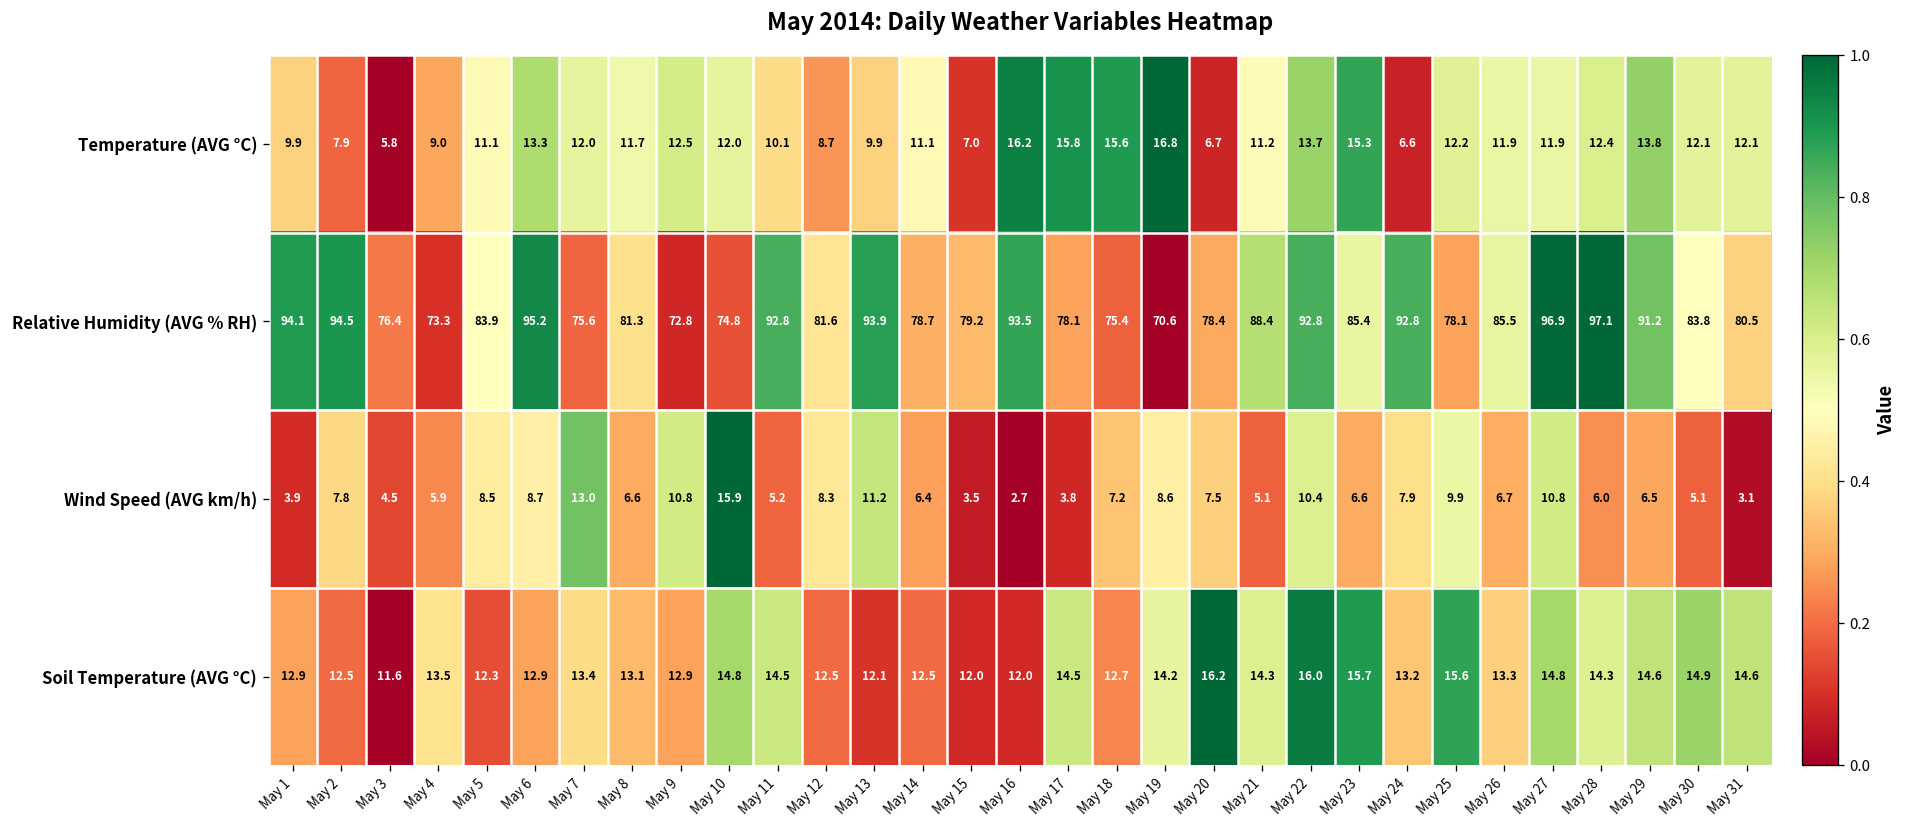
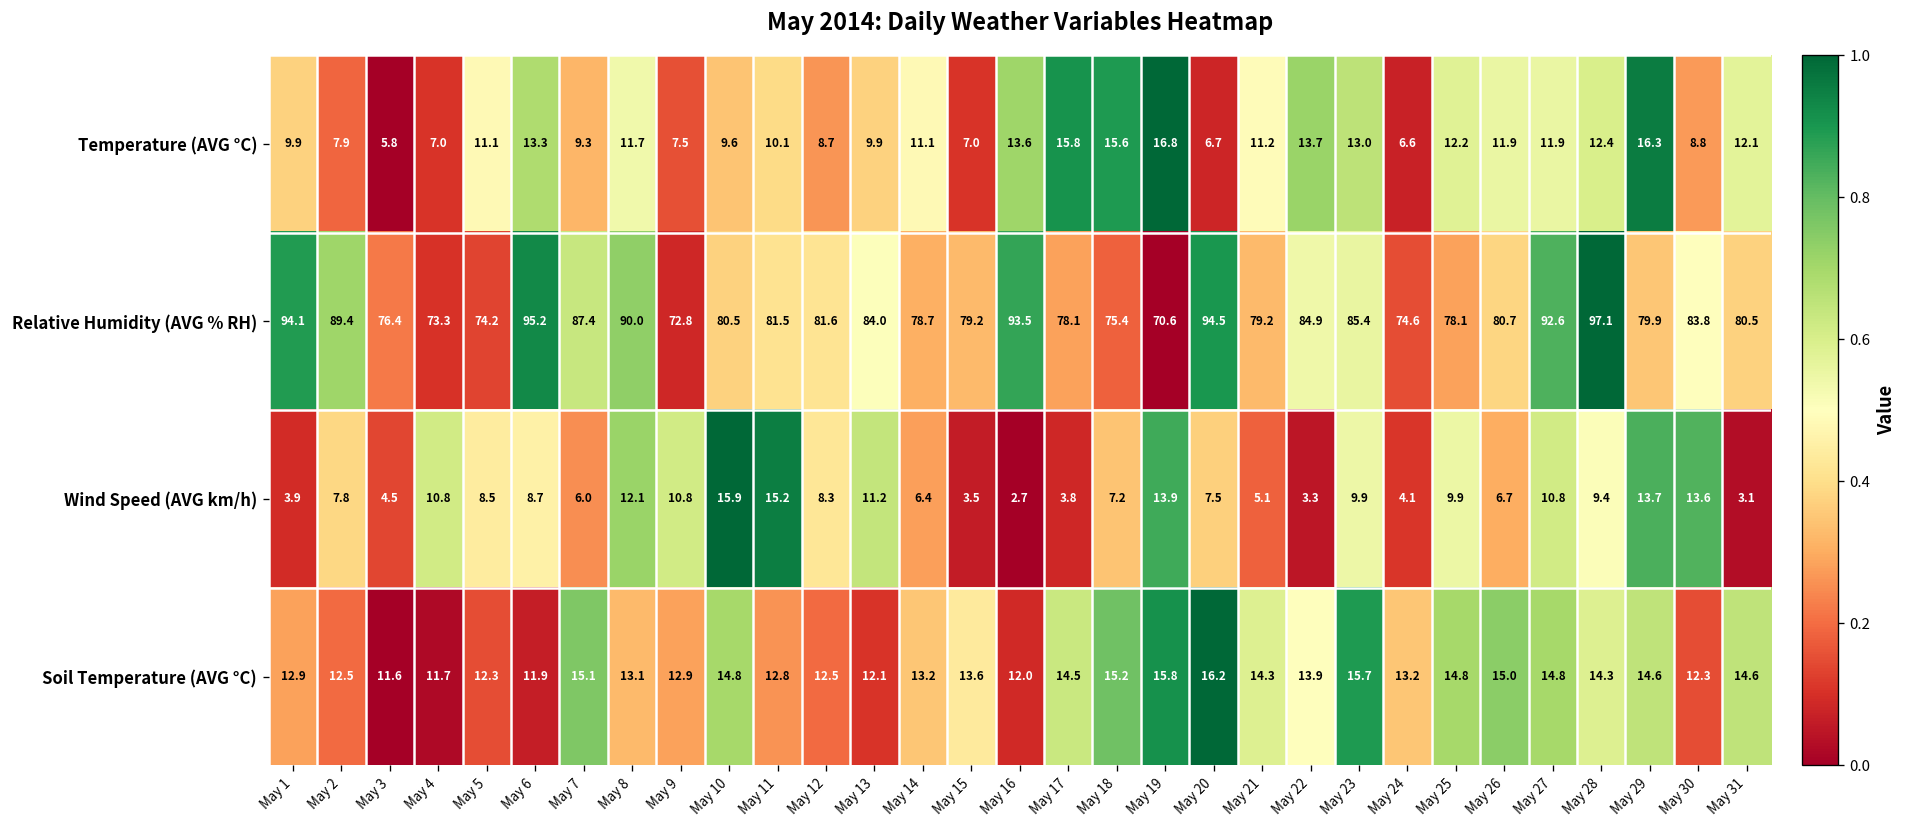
  {
    "Temperature (AVG °C)": {
      "May 1": 9.9,
      "May 2": 7.9,
      "May 3": 5.8,
-     "May 4": 9.0,
+     "May 4": 7.0,
      "May 5": 11.1,
      "May 6": 13.3,
-     "May 7": 12.0,
+     "May 7": 9.3,
      "May 8": 11.7,
-     "May 9": 12.5,
-     "May 10": 12.0,
+     "May 9": 7.5,
+     "May 10": 9.6,
      "May 11": 10.1,
      "May 12": 8.7,
      "May 13": 9.9,
      "May 14": 11.1,
      "May 15": 7.0,
-     "May 16": 16.2,
+     "May 16": 13.6,
      "May 17": 15.8,
      "May 18": 15.6,
      "May 19": 16.8,
      "May 20": 6.7,
      "May 21": 11.2,
      "May 22": 13.7,
-     "May 23": 15.3,
+     "May 23": 13.0,
      "May 24": 6.6,
      "May 25": 12.2,
      "May 26": 11.9,
      "May 27": 11.9,
      "May 28": 12.4,
-     "May 29": 13.8,
-     "May 30": 12.1,
+     "May 29": 16.3,
+     "May 30": 8.8,
      "May 31": 12.1
    },
    "Relative Humidity (AVG % RH)": {
      "May 1": 94.1,
-     "May 2": 94.5,
+     "May 2": 89.4,
      "May 3": 76.4,
      "May 4": 73.3,
-     "May 5": 83.9,
+     "May 5": 74.2,
      "May 6": 95.2,
-     "May 7": 75.6,
-     "May 8": 81.3,
+     "May 7": 87.4,
+     "May 8": 90.0,
      "May 9": 72.8,
-     "May 10": 74.8,
-     "May 11": 92.8,
+     "May 10": 80.5,
+     "May 11": 81.5,
      "May 12": 81.6,
-     "May 13": 93.9,
+     "May 13": 84.0,
      "May 14": 78.7,
      "May 15": 79.2,
      "May 16": 93.5,
      "May 17": 78.1,
      "May 18": 75.4,
      "May 19": 70.6,
-     "May 20": 78.4,
-     "May 21": 88.4,
-     "May 22": 92.8,
+     "May 20": 94.5,
+     "May 21": 79.2,
+     "May 22": 84.9,
      "May 23": 85.4,
-     "May 24": 92.8,
+     "May 24": 74.6,
      "May 25": 78.1,
-     "May 26": 85.5,
-     "May 27": 96.9,
+     "May 26": 80.7,
+     "May 27": 92.6,
      "May 28": 97.1,
-     "May 29": 91.2,
+     "May 29": 79.9,
      "May 30": 83.8,
      "May 31": 80.5
    },
    "Wind Speed (AVG km/h)": {
      "May 1": 3.9,
      "May 2": 7.8,
      "May 3": 4.5,
-     "May 4": 5.9,
+     "May 4": 10.8,
      "May 5": 8.5,
      "May 6": 8.7,
-     "May 7": 13.0,
-     "May 8": 6.6,
+     "May 7": 6.0,
+     "May 8": 12.1,
      "May 9": 10.8,
      "May 10": 15.9,
-     "May 11": 5.2,
+     "May 11": 15.2,
      "May 12": 8.3,
      "May 13": 11.2,
      "May 14": 6.4,
      "May 15": 3.5,
      "May 16": 2.7,
      "May 17": 3.8,
      "May 18": 7.2,
-     "May 19": 8.6,
+     "May 19": 13.9,
      "May 20": 7.5,
      "May 21": 5.1,
-     "May 22": 10.4,
-     "May 23": 6.6,
-     "May 24": 7.9,
+     "May 22": 3.3,
+     "May 23": 9.9,
+     "May 24": 4.1,
      "May 25": 9.9,
      "May 26": 6.7,
      "May 27": 10.8,
-     "May 28": 6.0,
-     "May 29": 6.5,
-     "May 30": 5.1,
+     "May 28": 9.4,
+     "May 29": 13.7,
+     "May 30": 13.6,
      "May 31": 3.1
    },
    "Soil Temperature (AVG °C)": {
      "May 1": 12.9,
      "May 2": 12.5,
      "May 3": 11.6,
-     "May 4": 13.5,
+     "May 4": 11.7,
      "May 5": 12.3,
-     "May 6": 12.9,
-     "May 7": 13.4,
+     "May 6": 11.9,
+     "May 7": 15.1,
      "May 8": 13.1,
      "May 9": 12.9,
      "May 10": 14.8,
-     "May 11": 14.5,
+     "May 11": 12.8,
      "May 12": 12.5,
      "May 13": 12.1,
-     "May 14": 12.5,
-     "May 15": 12.0,
+     "May 14": 13.2,
+     "May 15": 13.6,
      "May 16": 12.0,
      "May 17": 14.5,
-     "May 18": 12.7,
-     "May 19": 14.2,
+     "May 18": 15.2,
+     "May 19": 15.8,
      "May 20": 16.2,
      "May 21": 14.3,
-     "May 22": 16.0,
+     "May 22": 13.9,
      "May 23": 15.7,
      "May 24": 13.2,
-     "May 25": 15.6,
-     "May 26": 13.3,
+     "May 25": 14.8,
+     "May 26": 15.0,
      "May 27": 14.8,
      "May 28": 14.3,
      "May 29": 14.6,
-     "May 30": 14.9,
+     "May 30": 12.3,
      "May 31": 14.6
    }
  }
